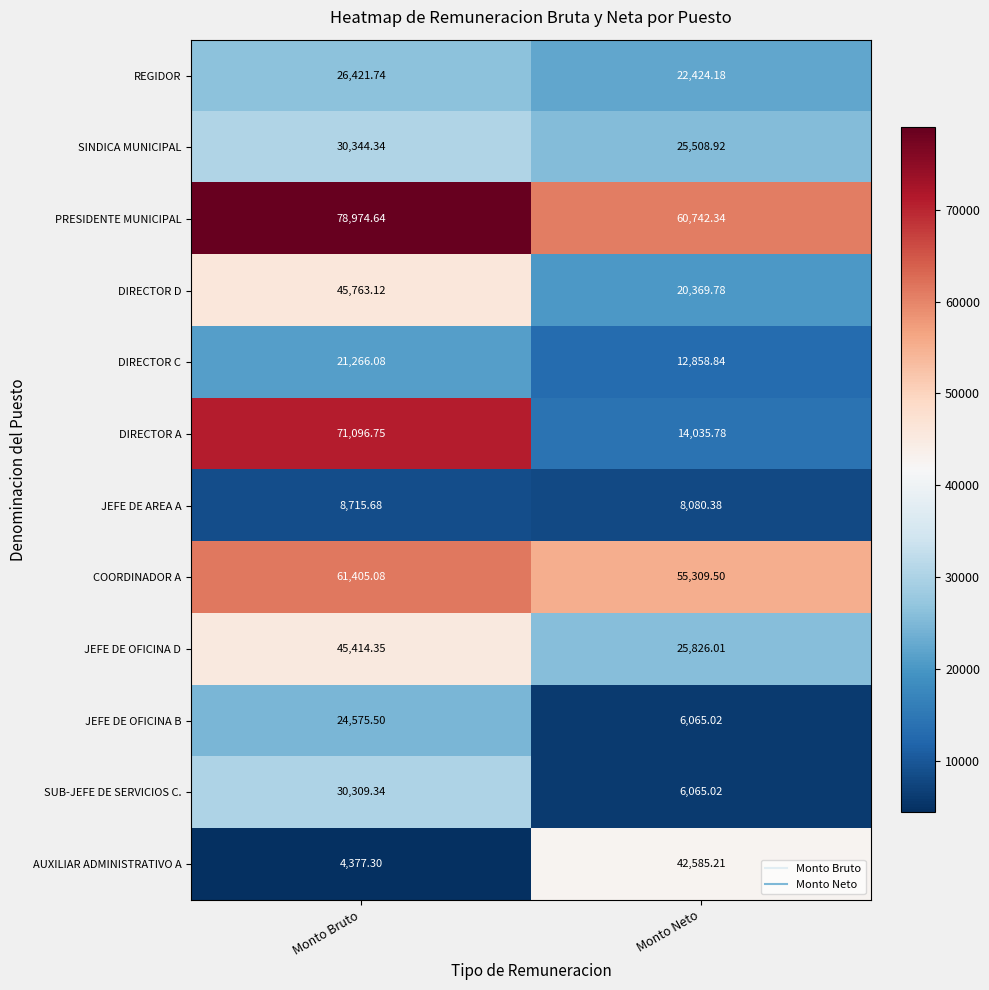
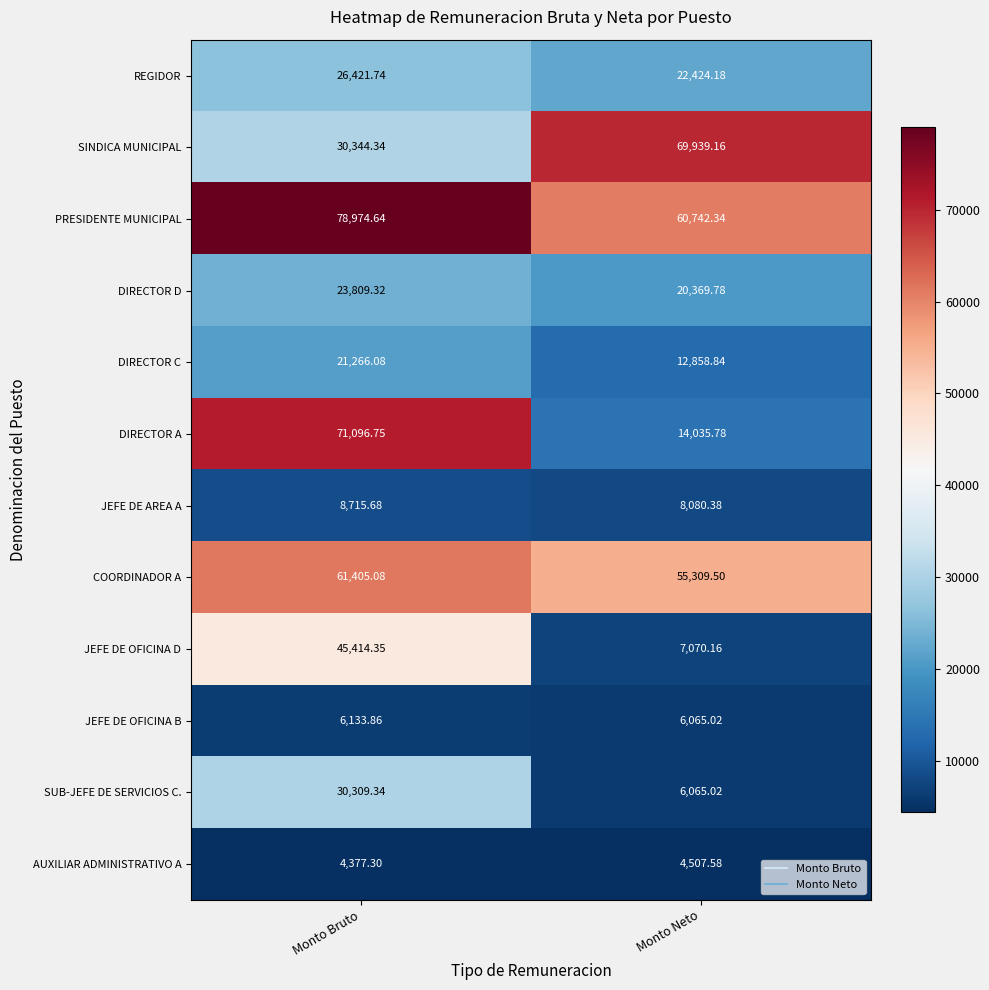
  {
    "REGIDOR": {
      "Monto Bruto": "26,421.74",
      "Monto Neto": "22,424.18"
    },
    "SINDICA MUNICIPAL": {
      "Monto Bruto": "30,344.34",
-     "Monto Neto": "25,508.92"
+     "Monto Neto": "69,939.16"
    },
    "PRESIDENTE MUNICIPAL": {
      "Monto Bruto": "78,974.64",
      "Monto Neto": "60,742.34"
    },
    "DIRECTOR D": {
-     "Monto Bruto": "45,763.12",
+     "Monto Bruto": "23,809.32",
      "Monto Neto": "20,369.78"
    },
    "DIRECTOR C": {
      "Monto Bruto": "21,266.08",
      "Monto Neto": "12,858.84"
    },
    "DIRECTOR A": {
      "Monto Bruto": "71,096.75",
      "Monto Neto": "14,035.78"
    },
    "JEFE DE AREA A": {
      "Monto Bruto": "8,715.68",
      "Monto Neto": "8,080.38"
    },
    "COORDINADOR A": {
      "Monto Bruto": "61,405.08",
      "Monto Neto": "55,309.50"
    },
    "JEFE DE OFICINA D": {
      "Monto Bruto": "45,414.35",
-     "Monto Neto": "25,826.01"
+     "Monto Neto": "7,070.16"
    },
    "JEFE DE OFICINA B": {
-     "Monto Bruto": "24,575.50",
+     "Monto Bruto": "6,133.86",
      "Monto Neto": "6,065.02"
    },
    "SUB-JEFE DE SERVICIOS C.": {
      "Monto Bruto": "30,309.34",
      "Monto Neto": "6,065.02"
    },
    "AUXILIAR ADMINISTRATIVO A": {
      "Monto Bruto": "4,377.30",
-     "Monto Neto": "42,585.21"
+     "Monto Neto": "4,507.58"
    }
  }
